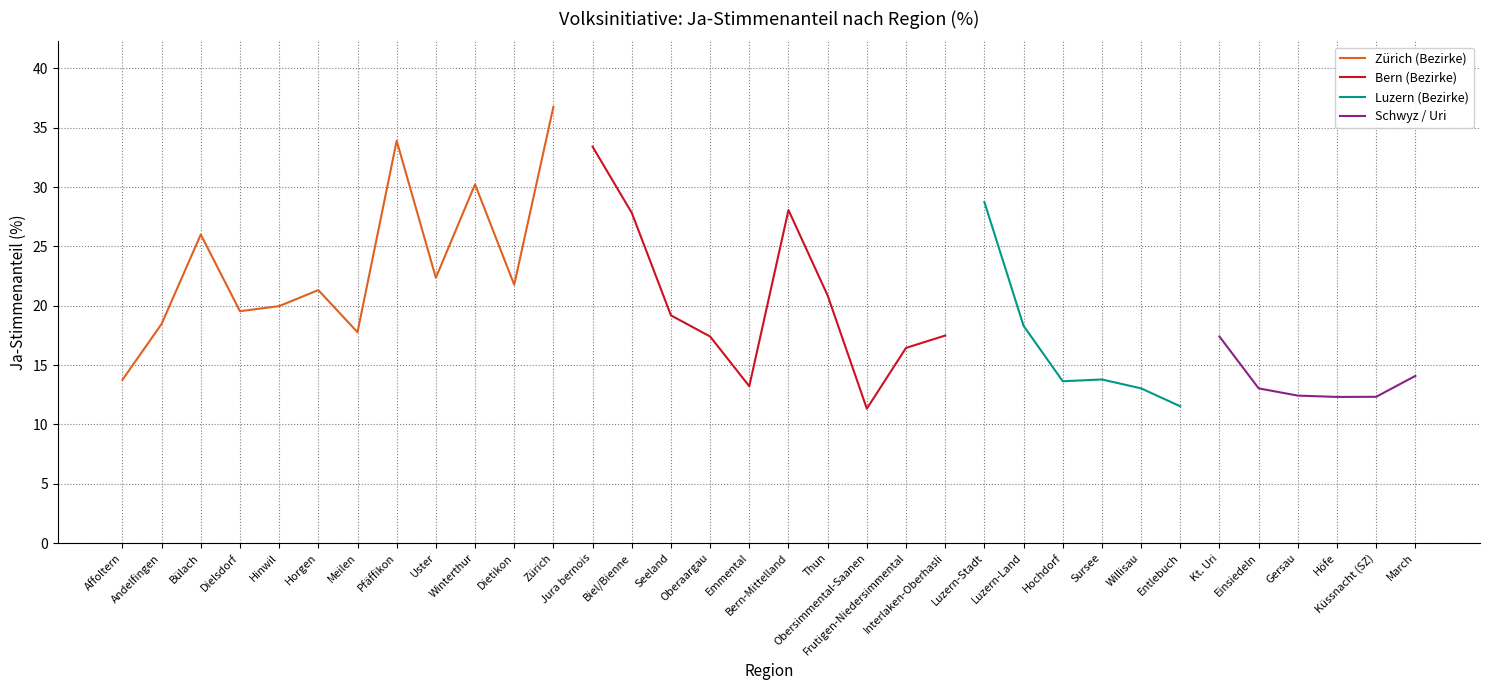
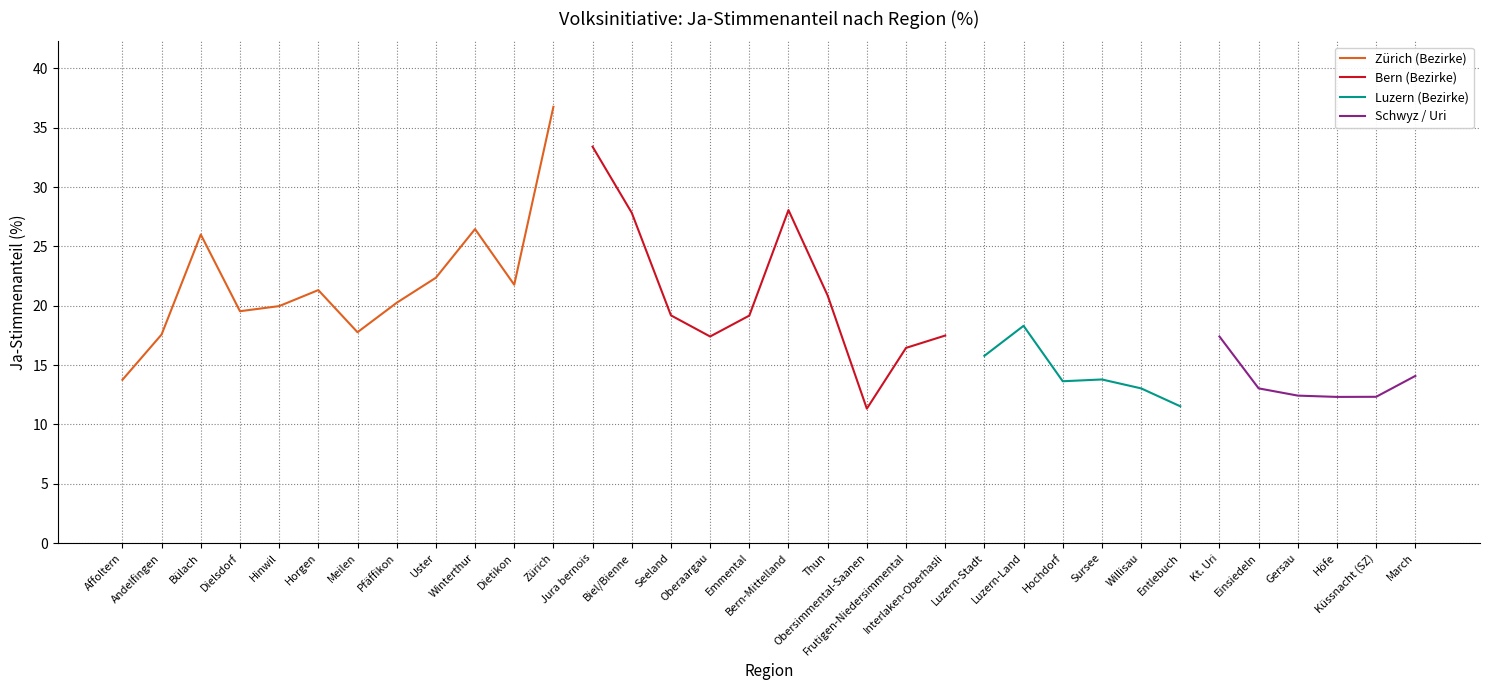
  {
    "Zürich (Bezirke)": {
      "Affoltern": 13.8,
-     "Andelfingen": 18.5,
+     "Andelfingen": 17.6,
      "Bülach": 26.0,
      "Dielsdorf": 19.5,
      "Hinwil": 20.0,
      "Horgen": 21.3,
      "Meilen": 17.8,
-     "Pfäffikon": 33.9,
+     "Pfäffikon": 20.3,
      "Uster": 22.4,
-     "Winterthur": 30.2,
+     "Winterthur": 26.5,
      "Dietikon": 21.8,
      "Zürich": 36.8
    },
    "Bern (Bezirke)": {
      "Jura bernois": 33.4,
      "Biel/Bienne": 27.8,
      "Seeland": 19.2,
      "Oberaargau": 17.4,
-     "Emmental": 13.2,
+     "Emmental": 19.2,
      "Bern-Mittelland": 28.1,
      "Thun": 20.9,
      "Obersimmental-Saanen": 11.3,
      "Frutigen-Niedersimmental": 16.5,
      "Interlaken-Oberhasli": 17.5
    },
    "Luzern (Bezirke)": {
-     "Luzern-Stadt": 28.7,
+     "Luzern-Stadt": 15.8,
      "Luzern-Land": 18.3,
      "Hochdorf": 13.6,
      "Sursee": 13.8,
      "Willisau": 13.0,
      "Entlebuch": 11.5
    },
    "Schwyz / Uri": {
      "Kt. Uri": 17.4,
      "Einsiedeln": 13.0,
      "Gersau": 12.4,
      "Höfe": 12.3,
      "Küssnacht (SZ)": 12.3,
      "March": 14.1
    }
  }
